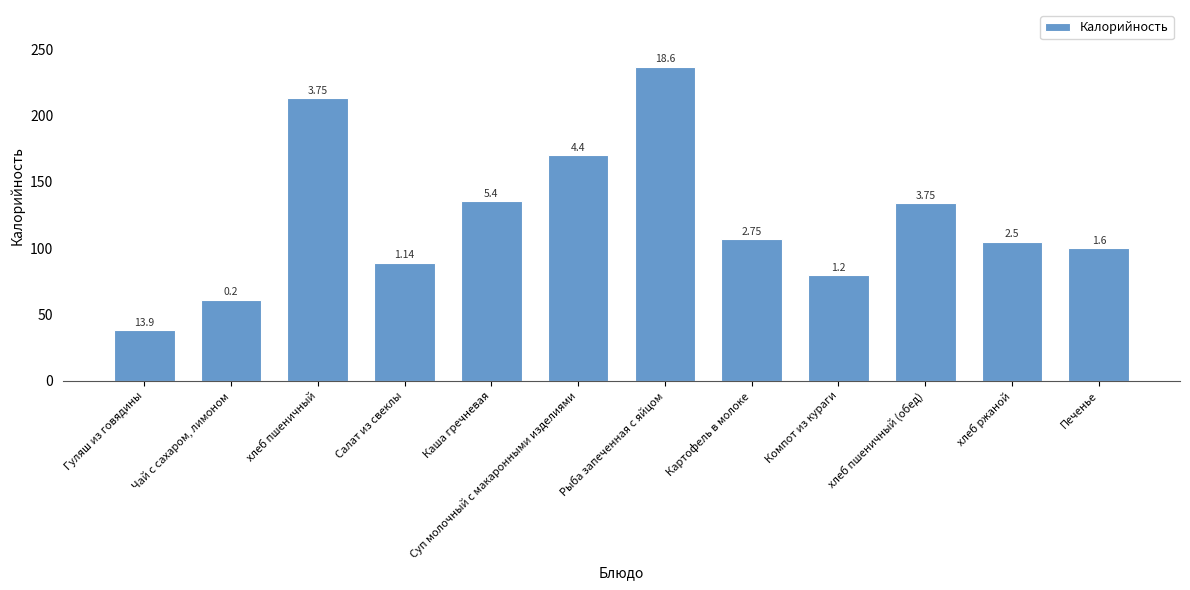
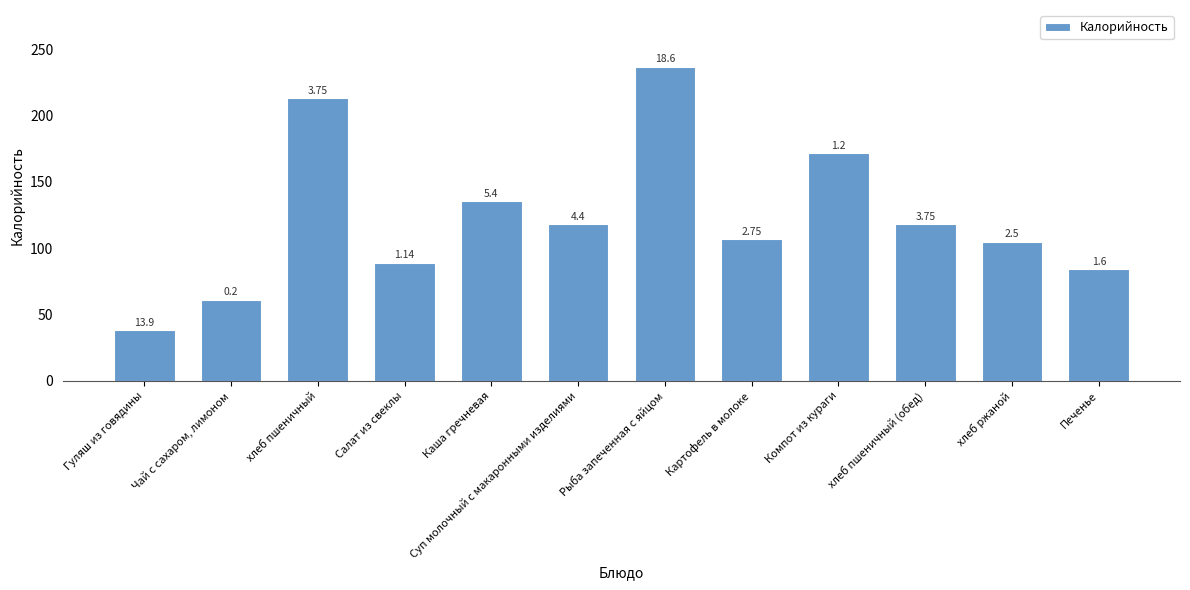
  {
-   "Суп молочный с макаронными изделиями": 170,
-   "Компот из кураги": 80,
-   "хлеб пшеничный (обед)": 134,
-   "Печенье": 100
+   "Суп молочный с макаронными изделиями": 118,
+   "Компот из кураги": 172,
+   "хлеб пшеничный (обед)": 118,
+   "Печенье": 84
  }
